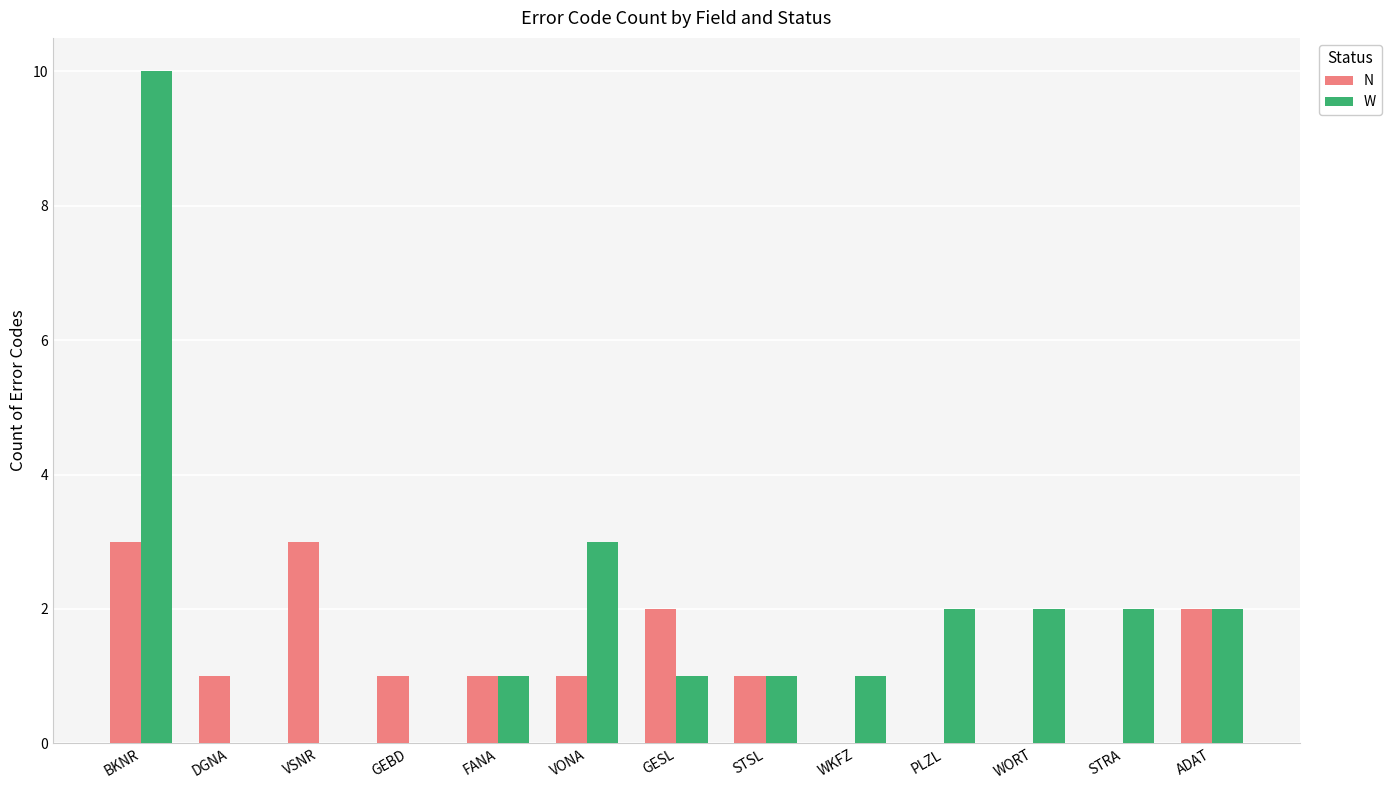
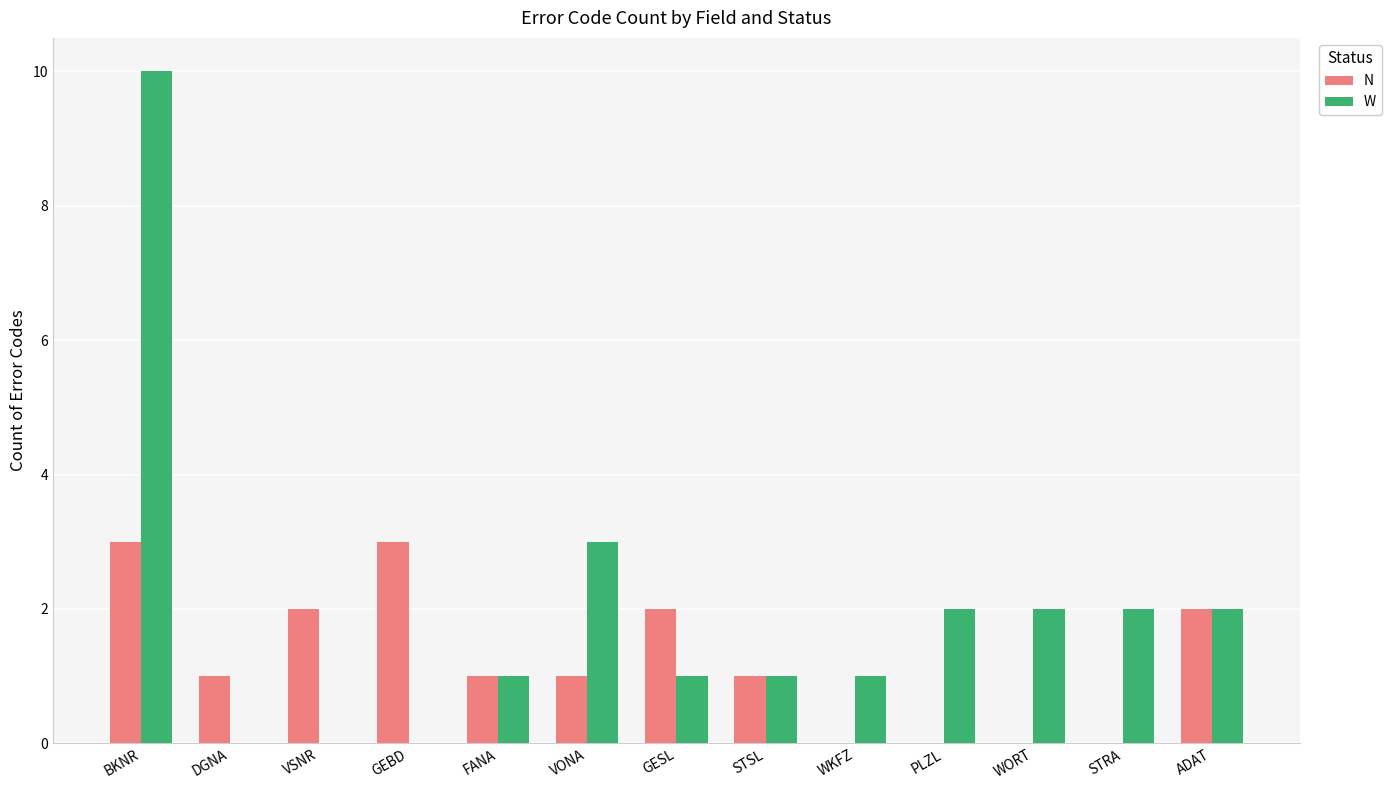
  {
    "N": {
      "BKNR": 3,
      "DGNA": 1,
-     "VSNR": 3,
-     "GEBD": 1,
+     "VSNR": 2,
+     "GEBD": 3,
      "FANA": 1,
      "VONA": 1,
      "GESL": 2,
      "STSL": 1,
      "WKFZ": 0,
      "PLZL": 0,
      "WORT": 0,
      "STRA": 0,
      "ADAT": 2
    },
    "W": {
      "BKNR": 10,
      "DGNA": 0,
      "VSNR": 0,
      "GEBD": 0,
      "FANA": 1,
      "VONA": 3,
      "GESL": 1,
      "STSL": 1,
      "WKFZ": 1,
      "PLZL": 2,
      "WORT": 2,
      "STRA": 2,
      "ADAT": 2
    }
  }
